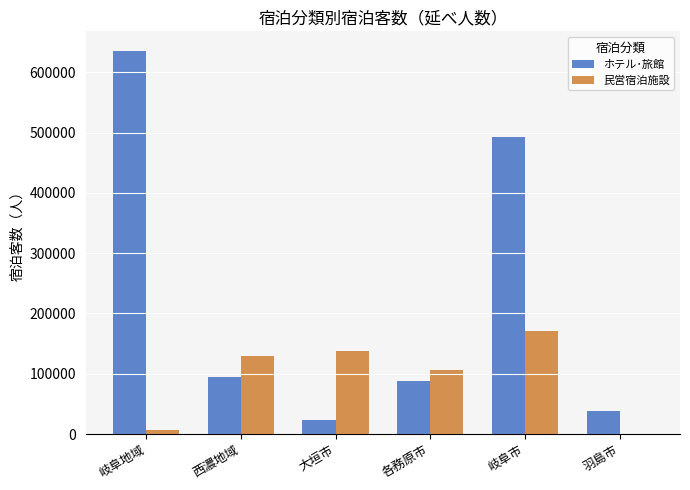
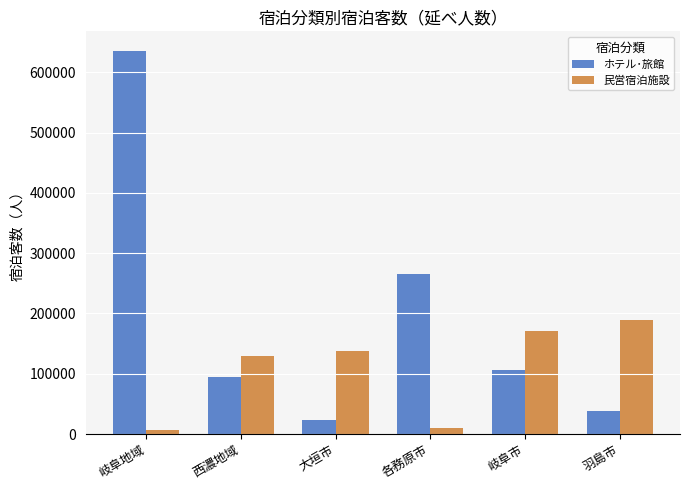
  {
    "ホテル･旅館": {
      "岐阜地域": 640000,
      "西濃地域": 90000,
      "大垣市": 20000,
-     "各務原市": 90000,
-     "岐阜市": 490000,
+     "各務原市": 270000,
+     "岐阜市": 110000,
      "羽島市": 40000
    },
    "民営宿泊施設": {
      "岐阜地域": 10000,
      "西濃地域": 130000,
      "大垣市": 140000,
-     "各務原市": 110000,
+     "各務原市": 10000,
      "岐阜市": 170000,
-     "羽島市": 0
+     "羽島市": 190000
    }
  }
